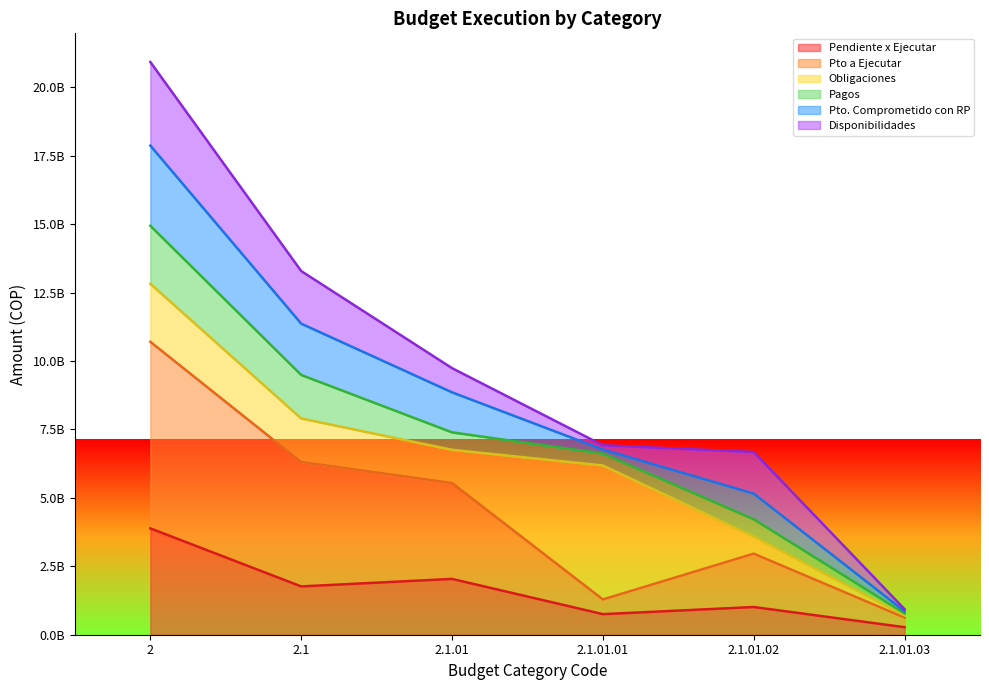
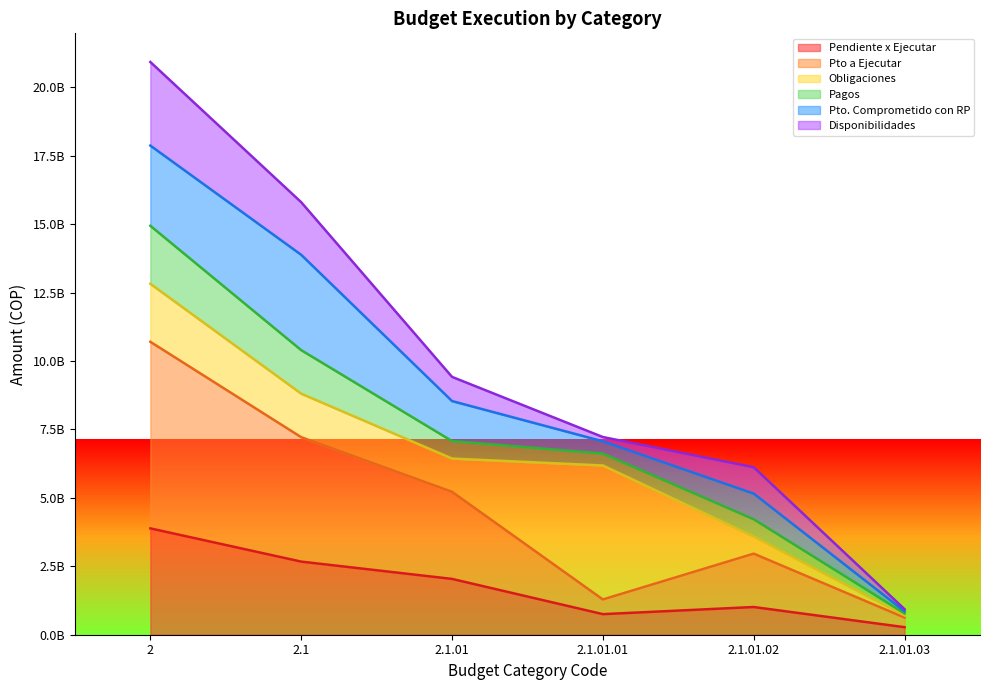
  {
    "Pendiente x Ejecutar": {
      "2": 3900000000,
-     "2.1": 1800000000,
+     "2.1": 2700000000,
      "2.1.01": 2000000000,
      "2.1.01.01": 800000000,
      "2.1.01.02": 1000000000,
      "2.1.01.03": 300000000
    },
    "Pto a Ejecutar": {
      "2": 6800000000,
      "2.1": 4500000000,
-     "2.1.01": 3500000000,
+     "2.1.01": 3200000000,
      "2.1.01.01": 500000000,
      "2.1.01.02": 1900000000
    },
    "Obligaciones": {
      "2": 2100000000,
      "2.1": 1600000000,
      "2.1.01": 1200000000,
      "2.1.01.01": 4900000000,
      "2.1.01.02": 600000000
    },
    "Pagos": {
      "2": 2100000000,
      "2.1": 1600000000,
      "2.1.01": 600000000,
      "2.1.01.01": 400000000,
      "2.1.01.02": 600000000
    },
    "Pto. Comprometido con RP": {
      "2": 2900000000,
-     "2.1": 1900000000,
+     "2.1": 3500000000,
      "2.1.01": 1500000000,
-     "2.1.01.01": 100000000,
+     "2.1.01.01": 400000000,
      "2.1.01.02": 900000000
    },
    "Disponibilidades": {
      "2": 3100000000,
      "2.1": 1900000000,
      "2.1.01": 900000000,
      "2.1.01.01": 200000000,
-     "2.1.01.02": 1500000000
+     "2.1.01.02": 1000000000
    }
  }
